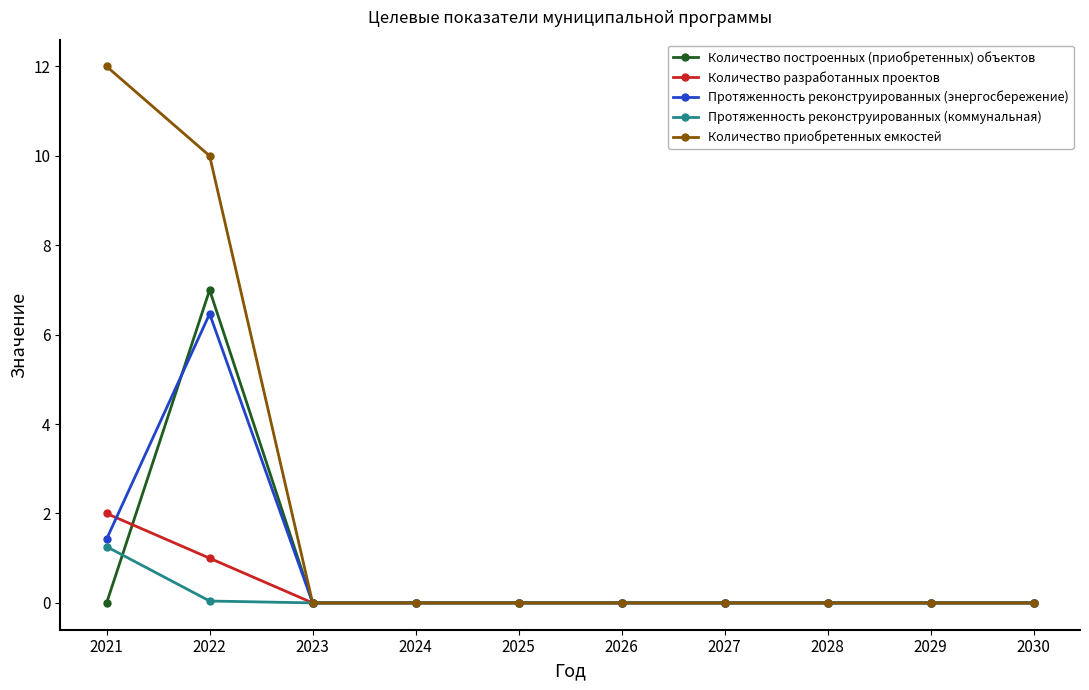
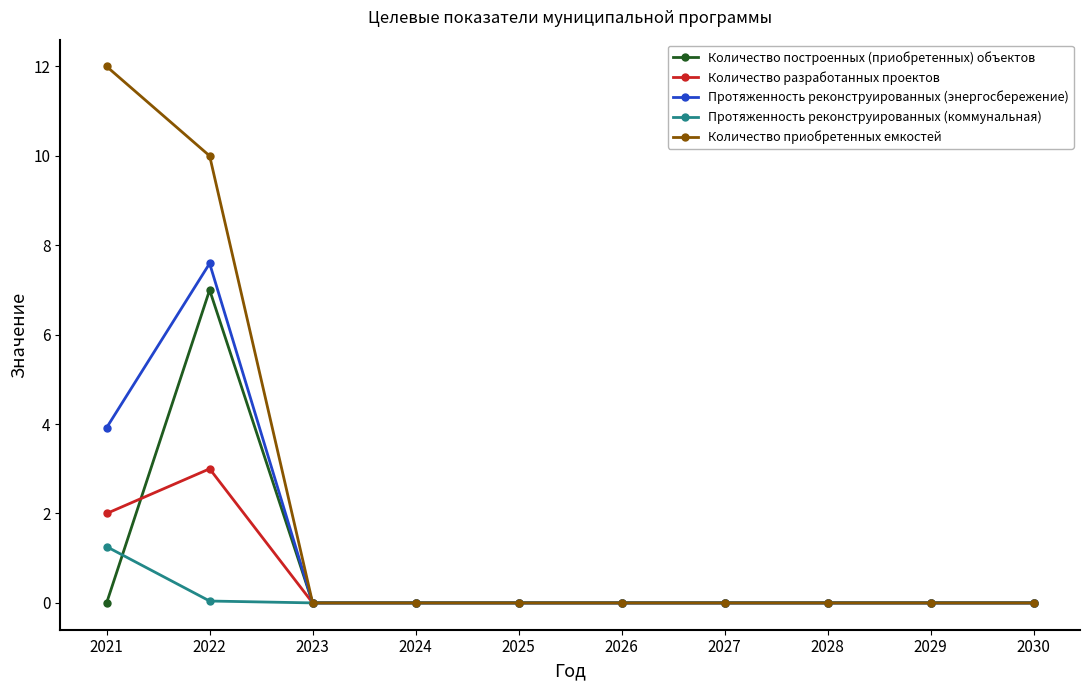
  {
    "Количество построенных (приобретенных) объектов": {
      "2021": 0.0,
      "2022": 7.0
    },
    "Количество разработанных проектов": {
      "2021": 2,
-     "2022": 1
+     "2022": 3
    },
    "Протяженность реконструированных (энергосбережение)": {
-     "2021": 1.4,
-     "2022": 6.5
+     "2021": 3.9,
+     "2022": 7.6
    },
    "Протяженность реконструированных (коммунальная)": {
      "2021": 1.3,
      "2022": 0.0
    },
    "Количество приобретенных емкостей": {
      "2021": 12.0,
      "2022": 10.0
    }
  }
